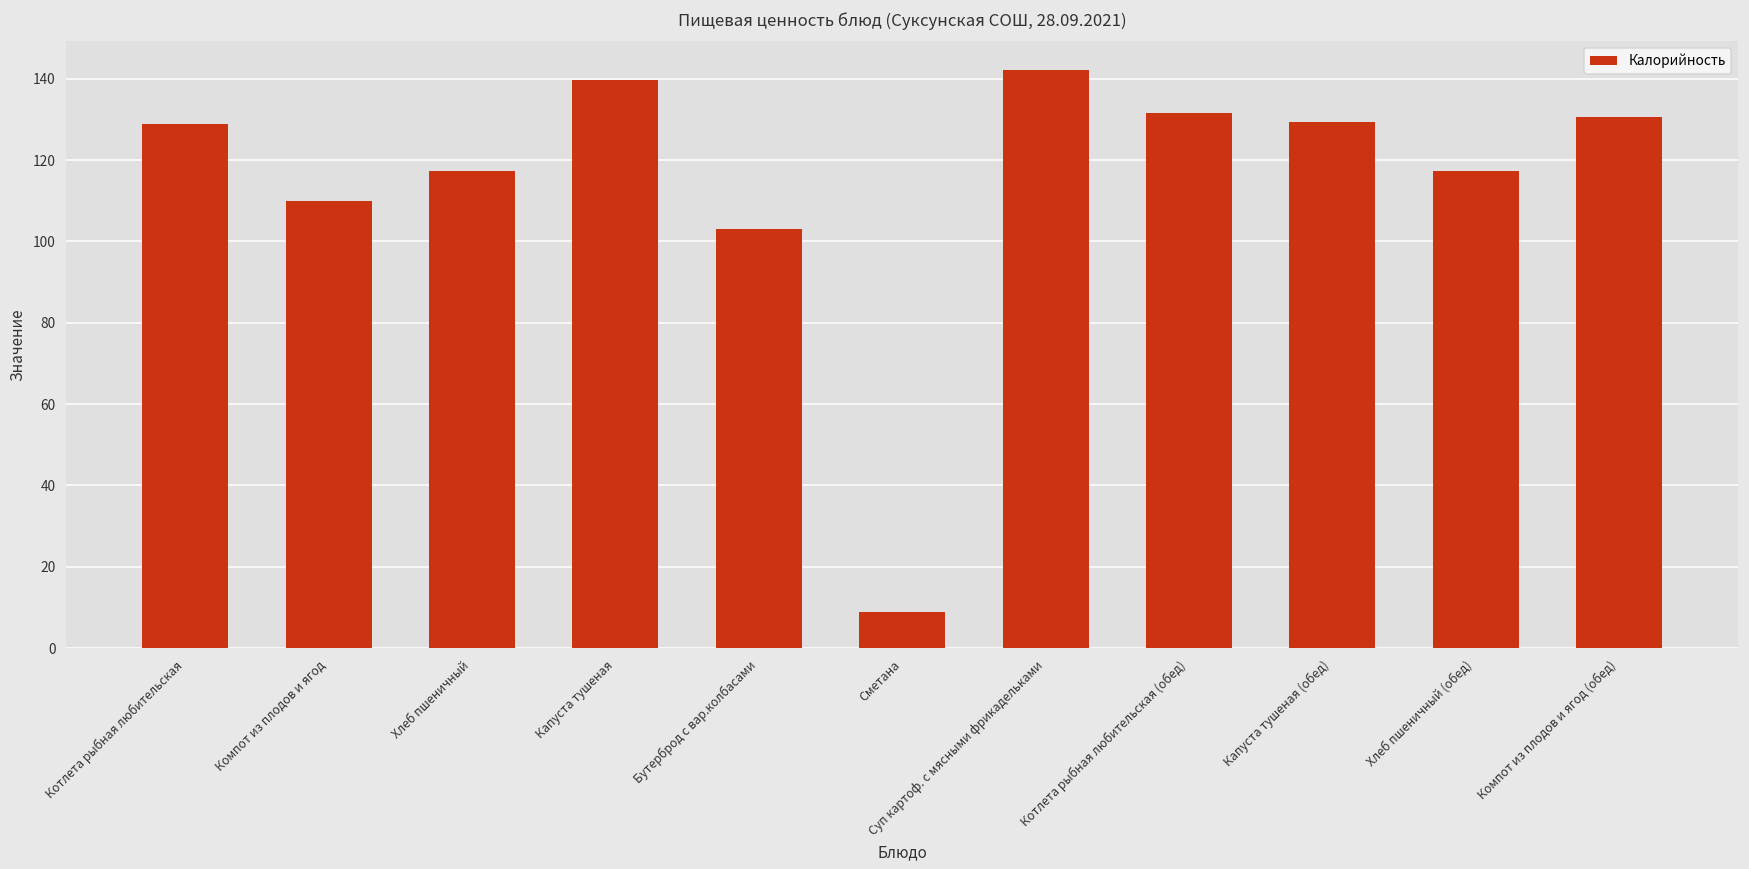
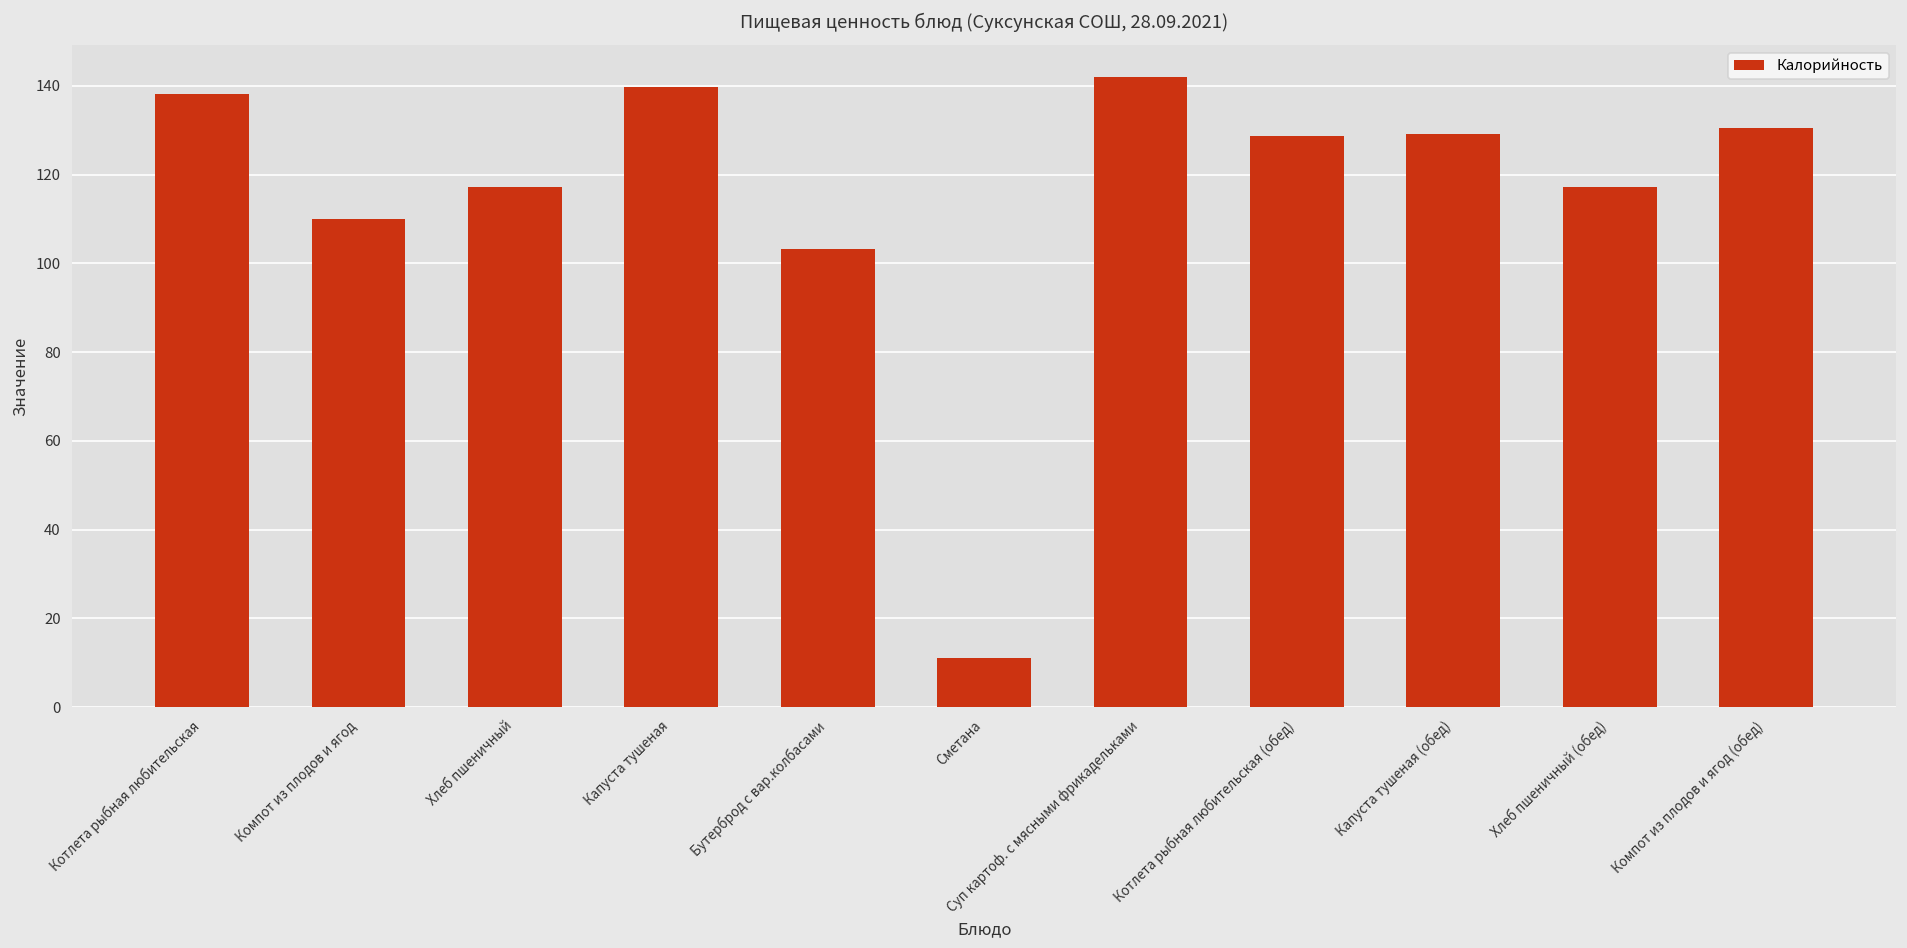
  {
-   "Котлета рыбная любительская": 129,
+   "Котлета рыбная любительская": 138,
    "Компот из плодов и ягод": 110,
    "Хлеб пшеничный": 117,
    "Капуста тушеная": 140,
    "Бутерброд с вар.колбасами": 103,
-   "Сметана": 9,
+   "Сметана": 11,
    "Суп картоф. с мясными фрикадельками": 142,
-   "Котлета рыбная любительская (обед)": 132,
+   "Котлета рыбная любительская (обед)": 129,
    "Капуста тушеная (обед)": 129,
    "Хлеб пшеничный (обед)": 117,
    "Компот из плодов и ягод (обед)": 131
  }
